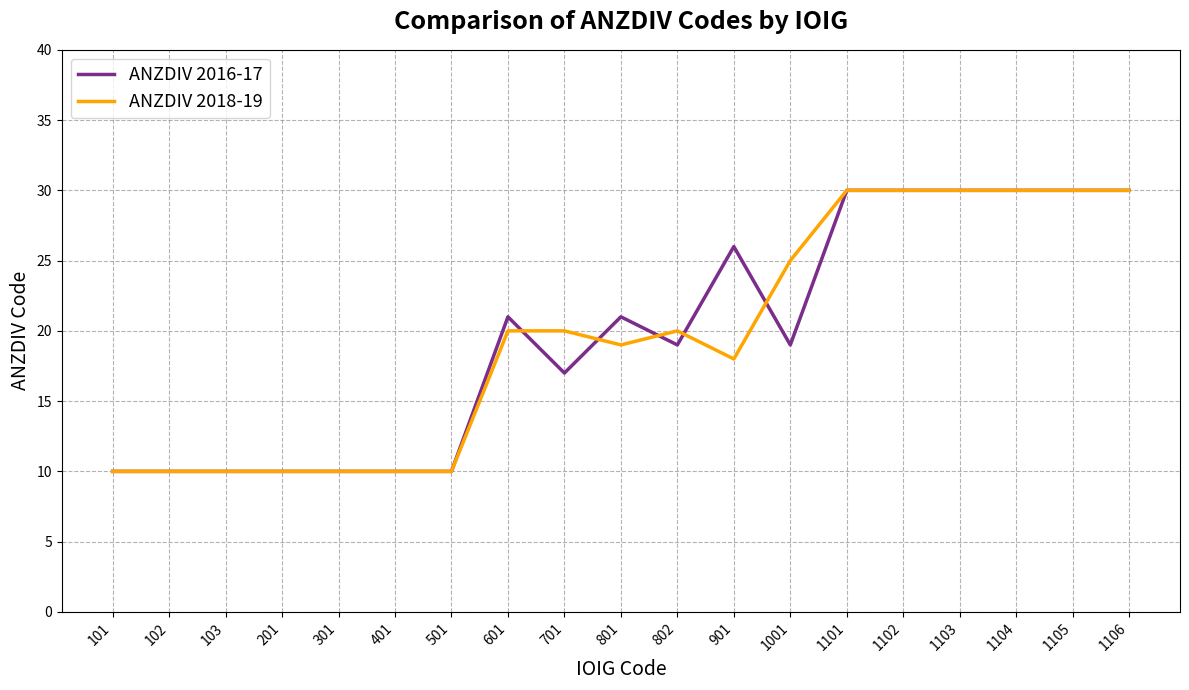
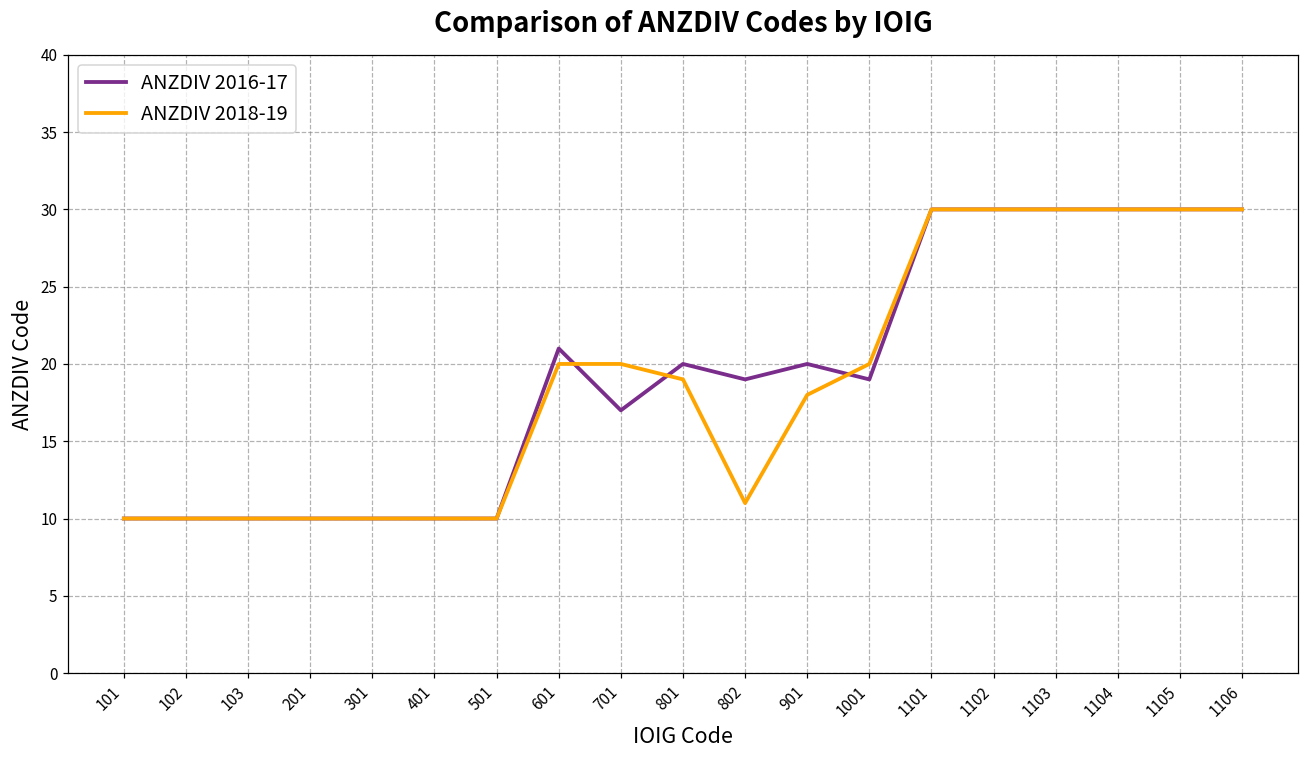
  {
    "ANZDIV 2016-17": {
      "601": 21,
      "701": 17,
-     "801": 21,
+     "801": 20,
      "802": 19,
-     "901": 26,
+     "901": 20,
      "1001": 19
    },
    "ANZDIV 2018-19": {
      "601": 20,
      "701": 20,
      "801": 19,
-     "802": 20,
+     "802": 11,
      "901": 18,
-     "1001": 25
+     "1001": 20
    }
  }
